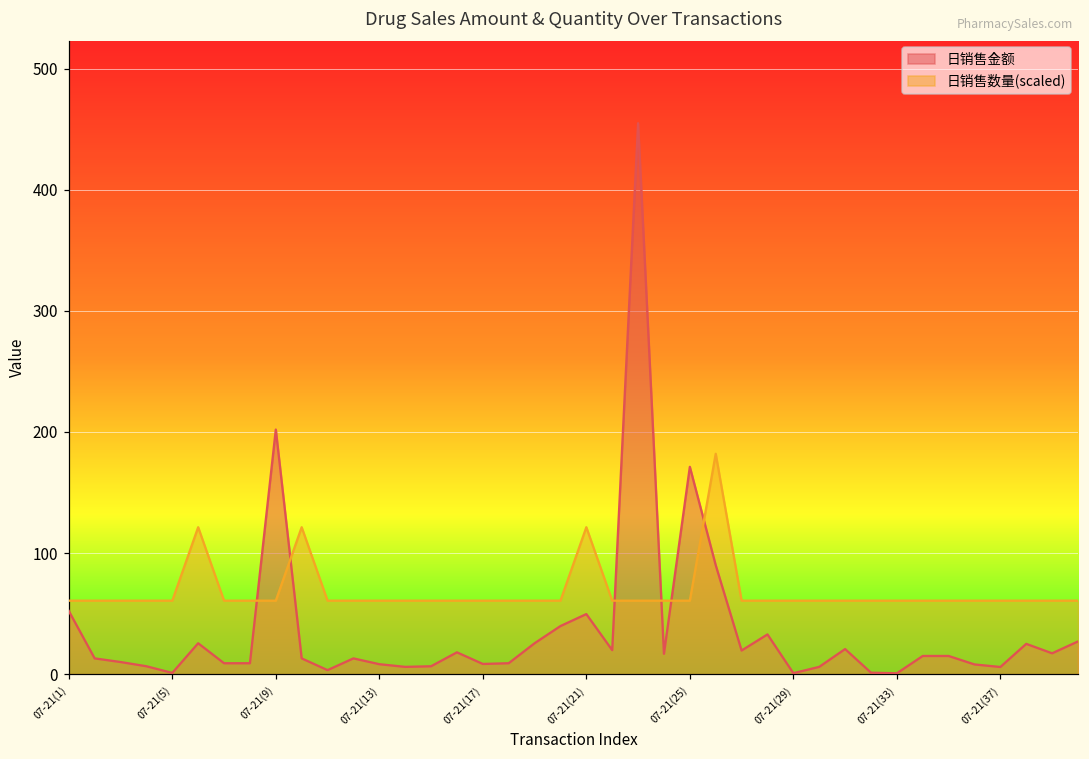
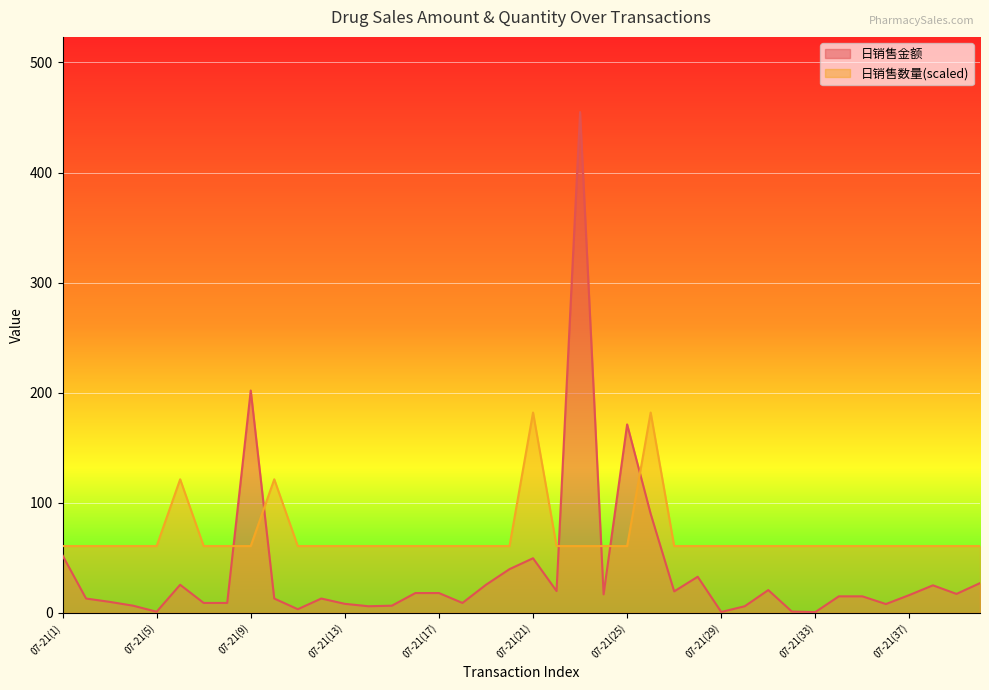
  {
    "日销售金额": {
      "07-21(1)": 52,
      "07-21(5)": 1,
      "07-21(9)": 202,
      "07-21(13)": 8,
-     "07-21(17)": 8,
+     "07-21(17)": 18,
      "07-21(21)": 50,
      "07-21(25)": 171,
      "07-21(29)": 1,
      "07-21(33)": 1,
-     "07-21(37)": 6
+     "07-21(37)": 16
    },
    "日销售数量(scaled)": {
      "07-21(1)": 61,
      "07-21(5)": 61,
      "07-21(9)": 61,
      "07-21(13)": 61,
      "07-21(17)": 61,
-     "07-21(21)": 121,
+     "07-21(21)": 182,
      "07-21(25)": 61,
      "07-21(29)": 61,
      "07-21(33)": 61,
      "07-21(37)": 61
    }
  }
